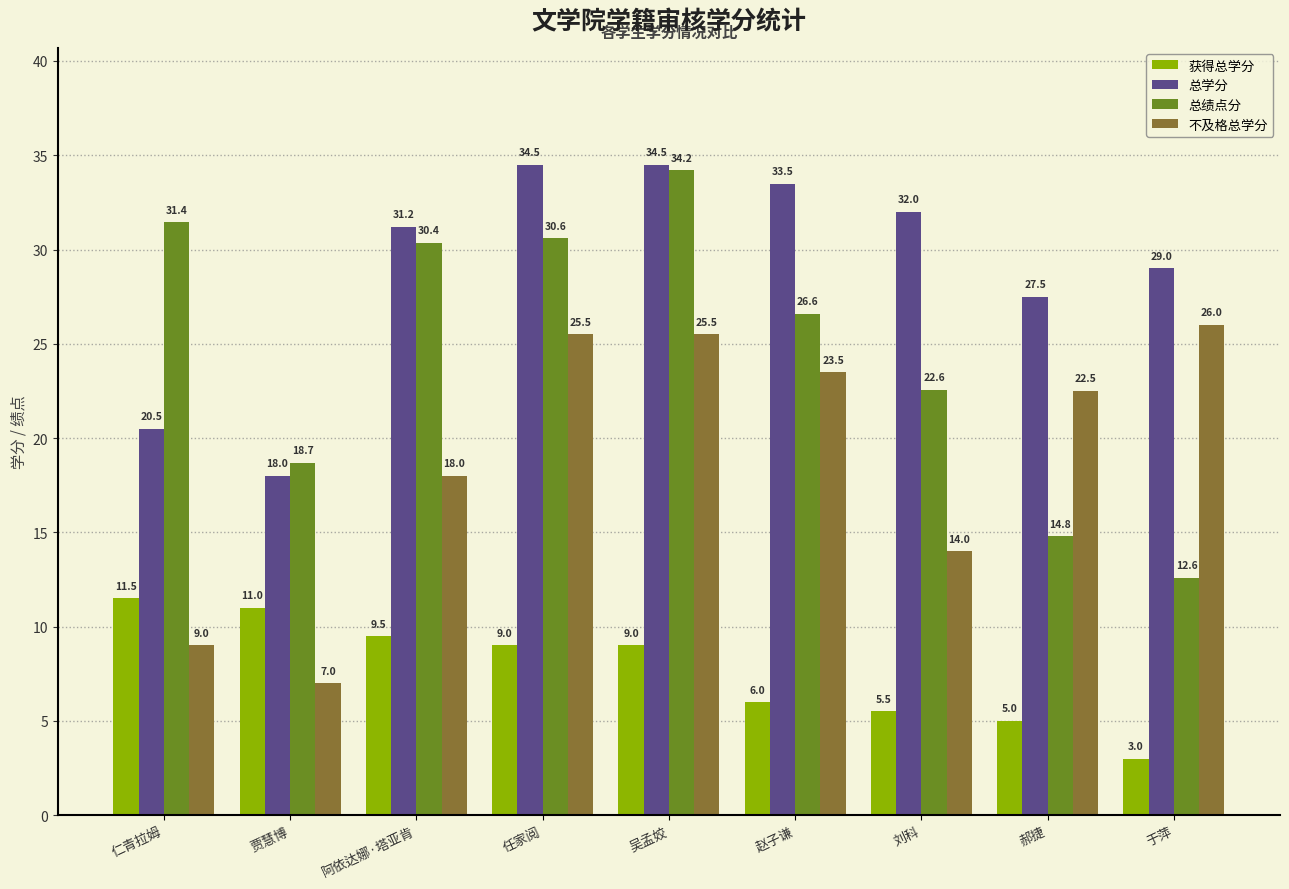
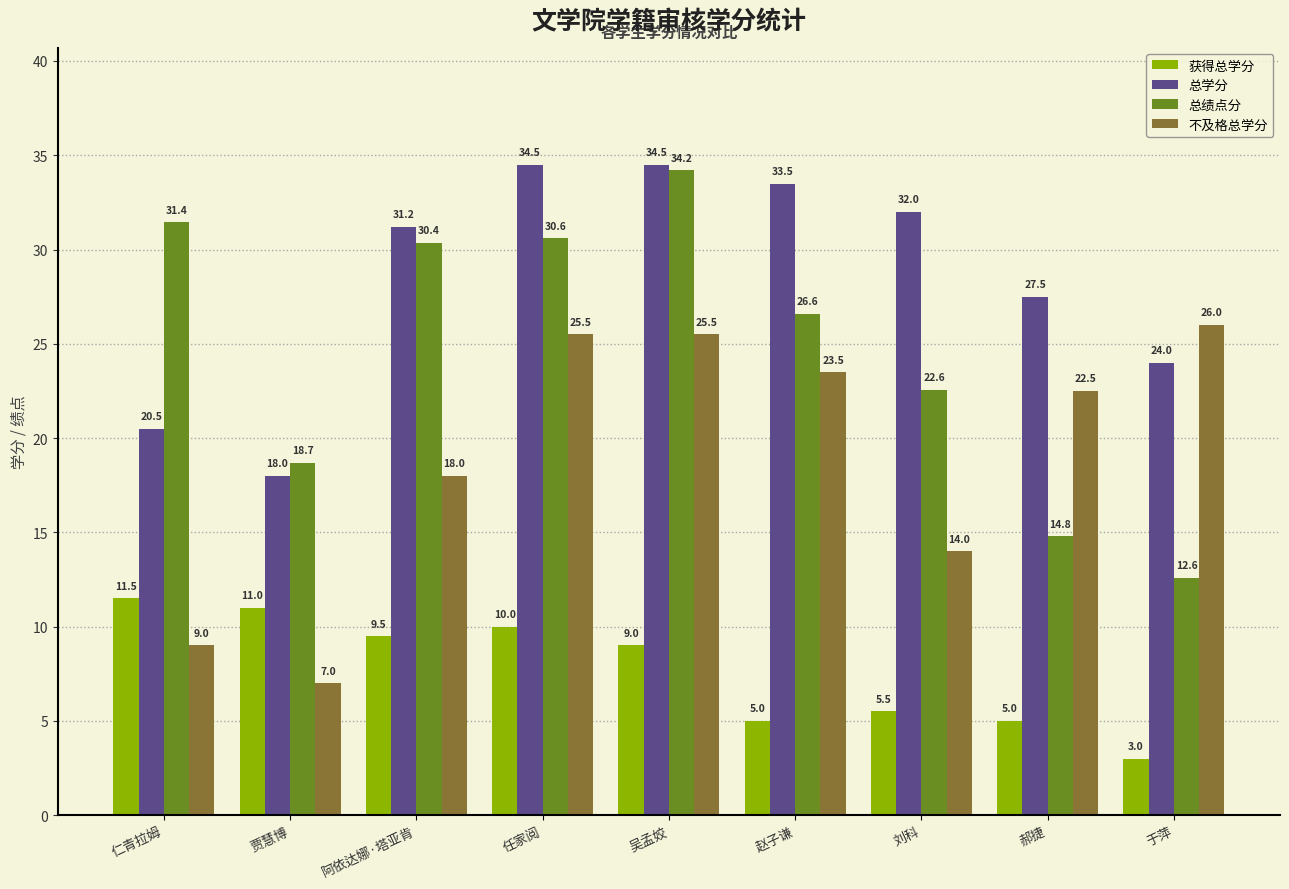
  {
    "获得总学分": {
      "仁青拉姆": 11.5,
      "贾慧博": 11.0,
      "阿依达娜·塔亚肯": 9.5,
-     "任家阅": 9.0,
+     "任家阅": 10.0,
      "吴孟姣": 9.0,
-     "赵子谦": 6.0,
+     "赵子谦": 5.0,
      "刘科": 5.5,
      "郝捷": 5.0,
      "于萍": 3.0
    },
    "总学分": {
      "仁青拉姆": 20.5,
      "贾慧博": 18.0,
      "阿依达娜·塔亚肯": 31.2,
      "任家阅": 34.5,
      "吴孟姣": 34.5,
      "赵子谦": 33.5,
      "刘科": 32.0,
      "郝捷": 27.5,
-     "于萍": 29.0
+     "于萍": 24.0
    }
  }
